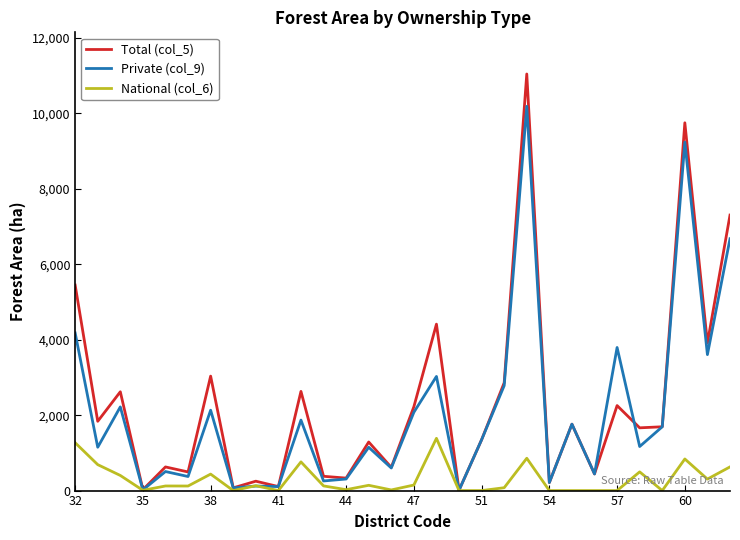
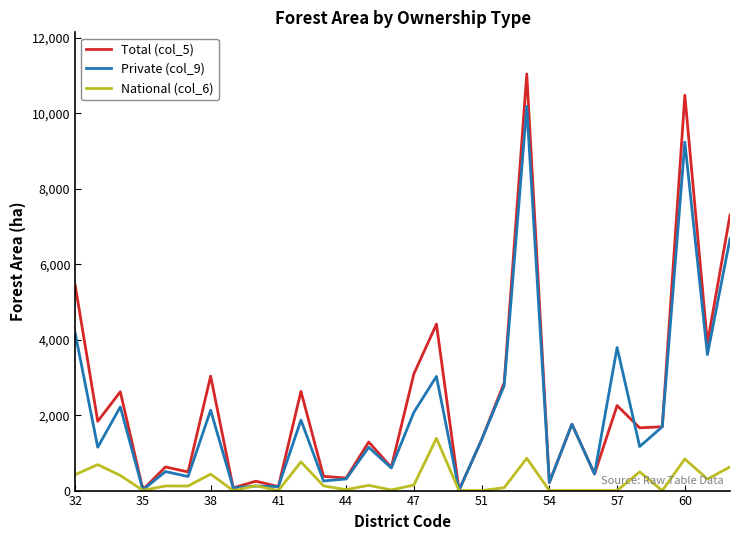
  {
    "Total (col_5)": {
      "32": "5,400",
      "38": "3,000",
-     "47": "2,200",
+     "47": "3,100",
      "57": "2,300",
-     "60": "9,800"
+     "60": "10,500"
    },
    "Private (col_9)": {
      "32": "4,200",
      "38": "2,100",
      "47": "2,100",
      "57": "3,800",
      "60": "9,200"
    },
    "National (col_6)": {
-     "32": "1,300",
+     "32": "400",
      "38": "400",
      "41": "0",
      "44": "0",
      "47": "100",
      "51": "0",
      "54": "0",
      "57": "0",
      "60": "800"
    }
  }
